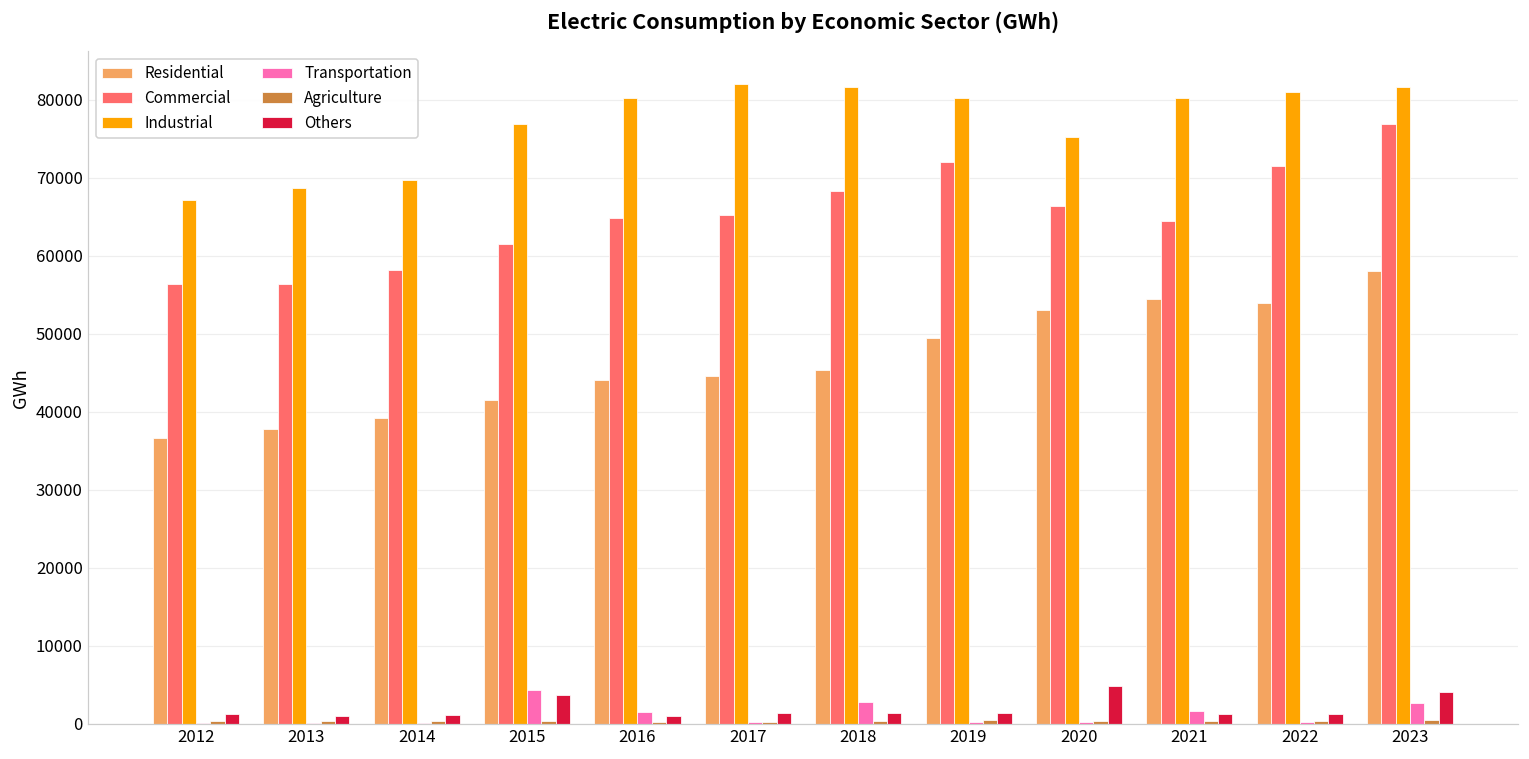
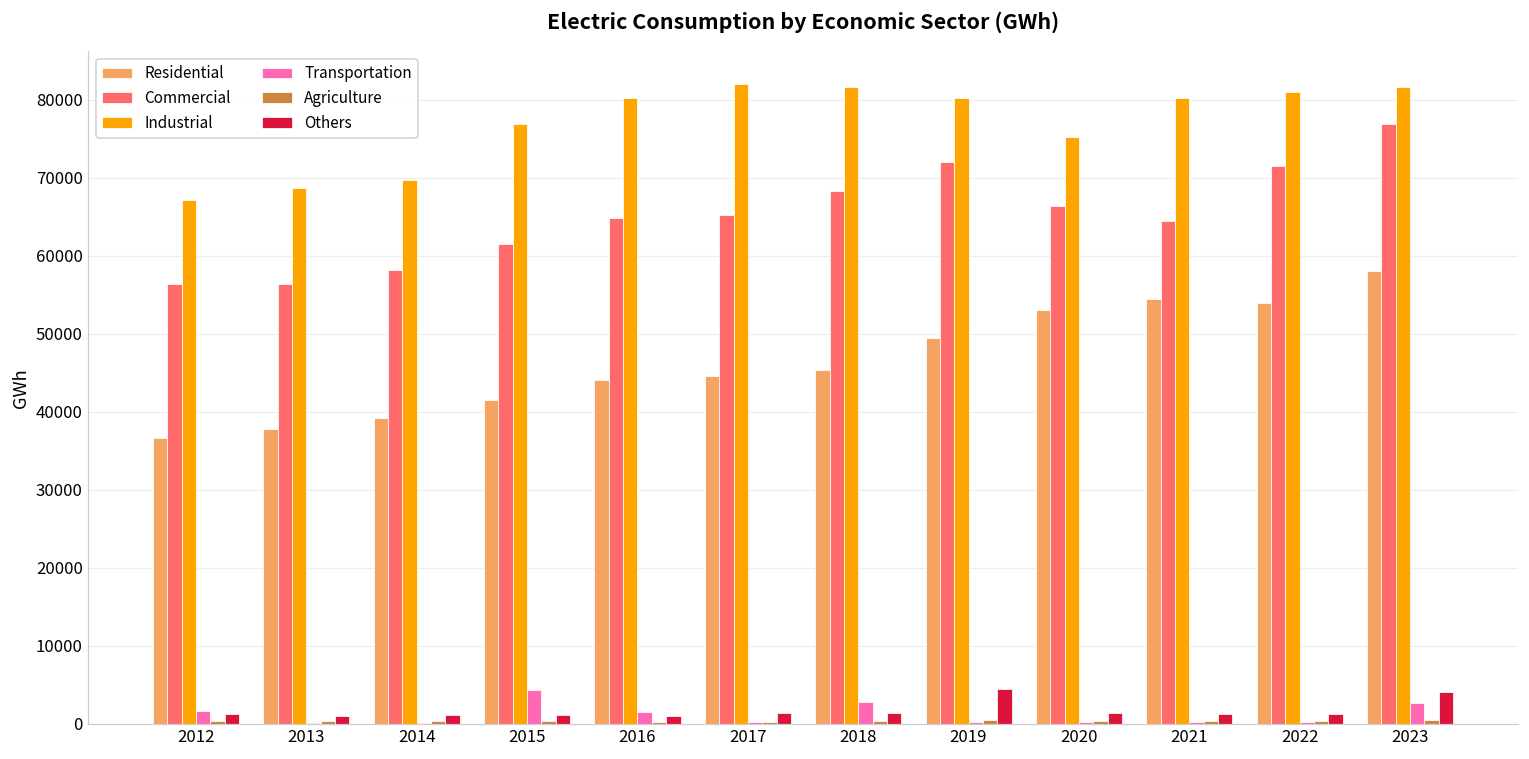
  {
    "Industrial": {
      "2012": 67000,
      "2013": 69000,
      "2014": 70000,
      "2015": 77000,
      "2016": 80000,
      "2017": 82000,
      "2018": 82000,
      "2019": 80000,
      "2020": 75000,
      "2021": 80000,
      "2022": 81000,
      "2023": 82000
    },
    "Transportation": {
-     "2012": 0,
+     "2012": 2000,
      "2015": 4000,
      "2016": 2000,
      "2018": 3000,
-     "2021": 2000,
+     "2021": 0,
      "2023": 3000
    },
    "Others": {
      "2012": 1000,
      "2013": 1000,
      "2014": 1000,
-     "2015": 4000,
+     "2015": 1000,
      "2016": 1000,
      "2017": 1000,
      "2018": 1000,
-     "2019": 1000,
-     "2020": 5000,
+     "2019": 4000,
+     "2020": 1000,
      "2021": 1000,
      "2022": 1000,
      "2023": 4000
    }
  }
